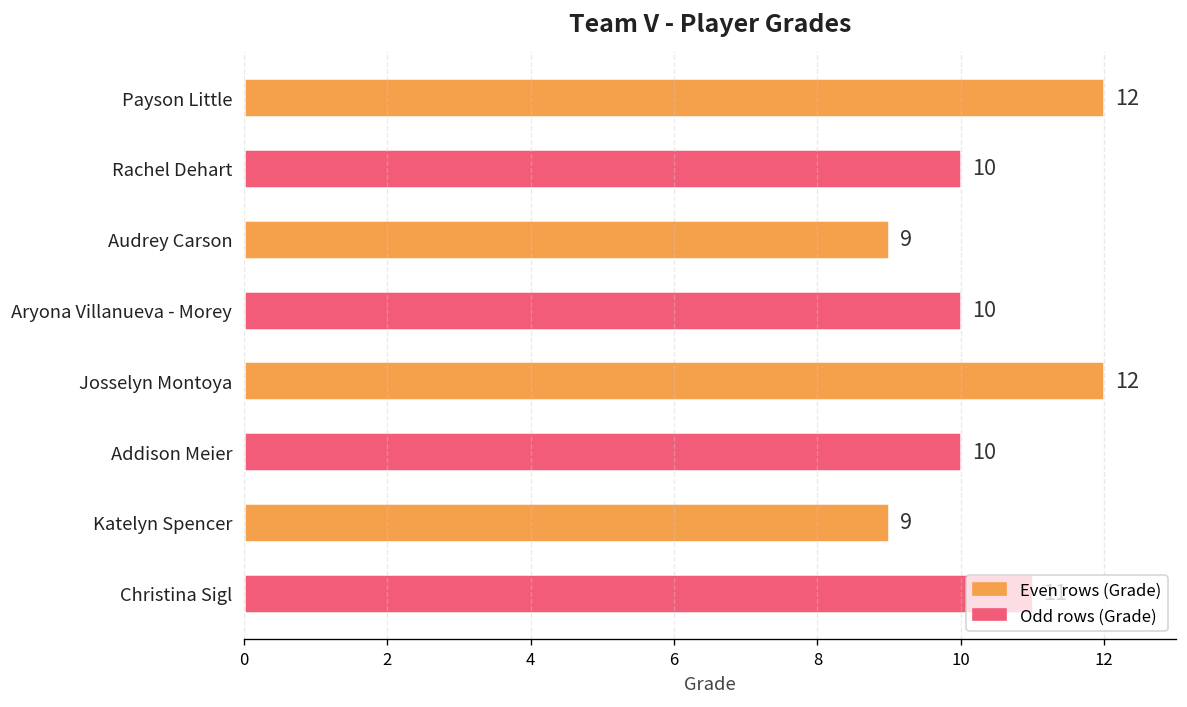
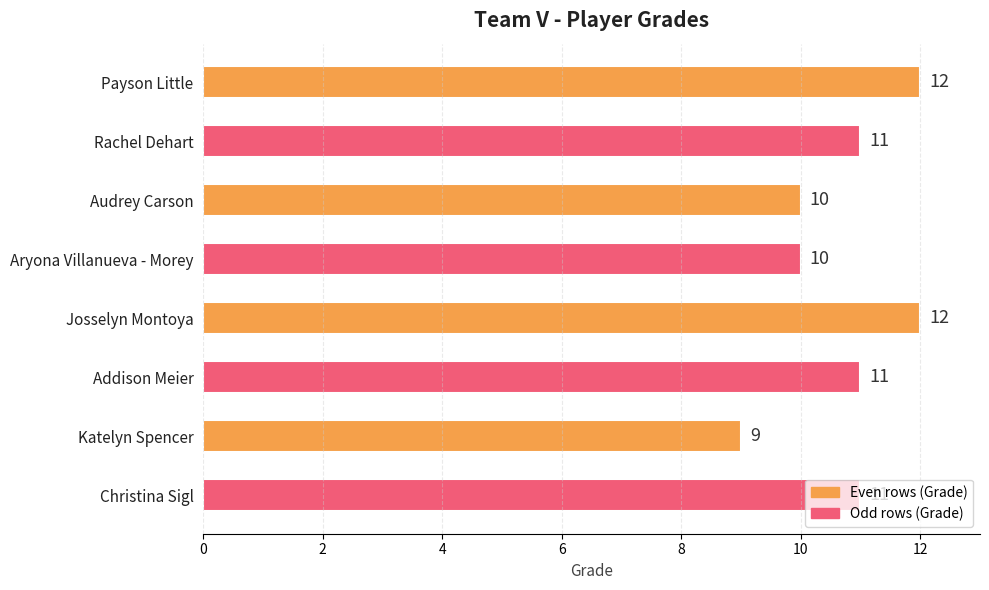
  {
    "Payson Little": 12,
-   "Rachel Dehart": 10,
-   "Audrey Carson": 9,
+   "Rachel Dehart": 11,
+   "Audrey Carson": 10,
    "Aryona Villanueva - Morey": 10,
    "Josselyn Montoya": 12,
-   "Addison Meier": 10,
+   "Addison Meier": 11,
    "Katelyn Spencer": 9
  }
